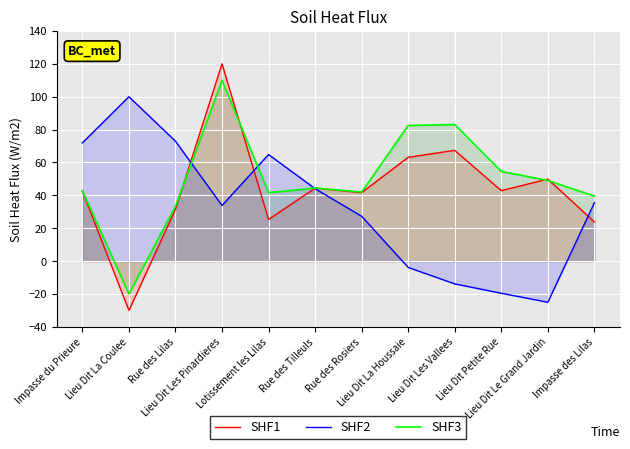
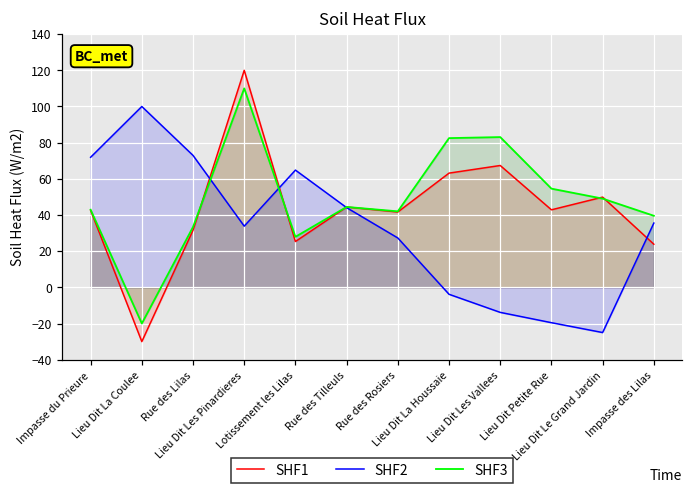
  {
    "SHF3": {
      "Lieu Dit La Coulee": -20,
-     "Lotissement les Lilas": 42
+     "Lotissement les Lilas": 28
    }
  }
